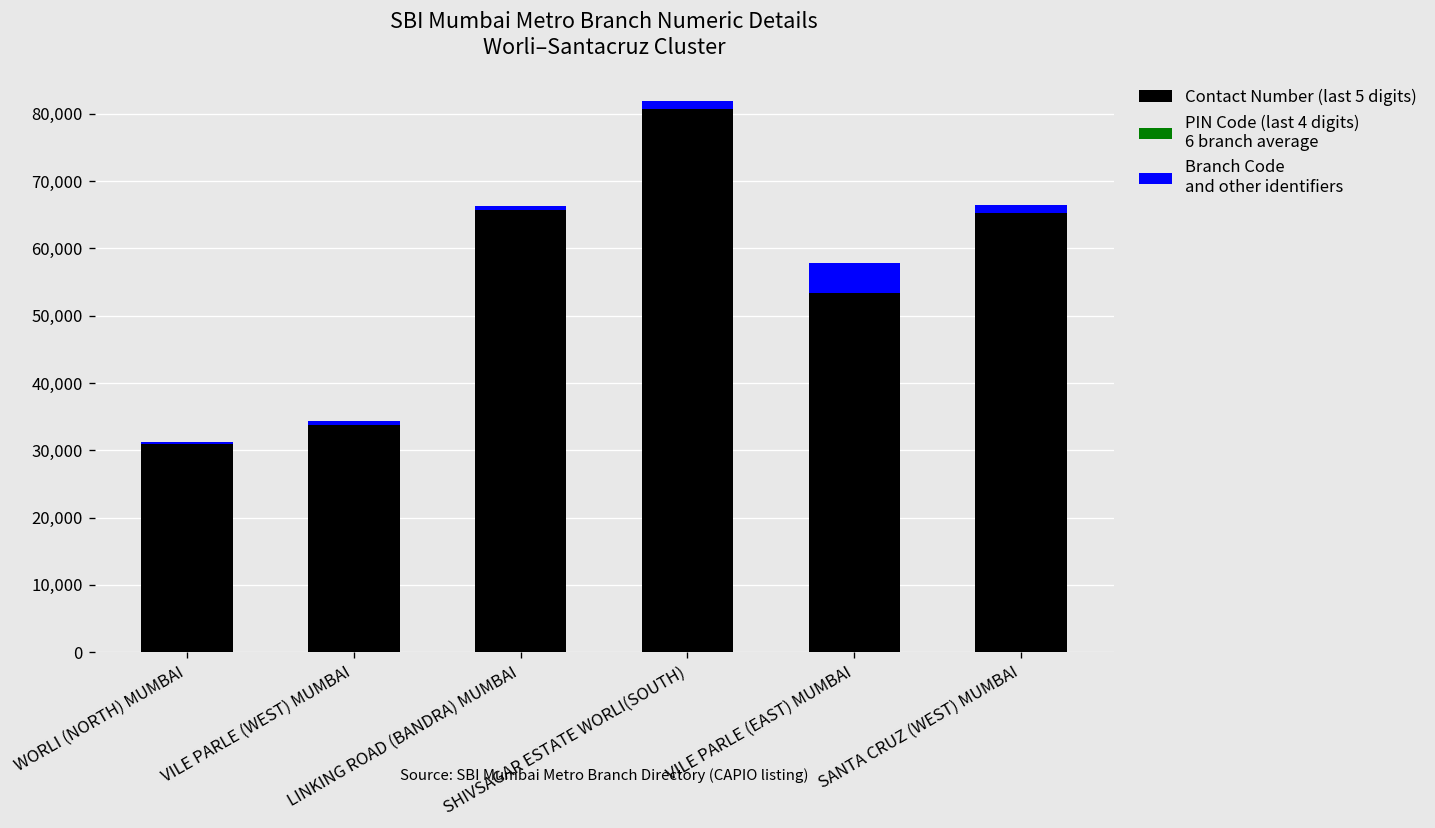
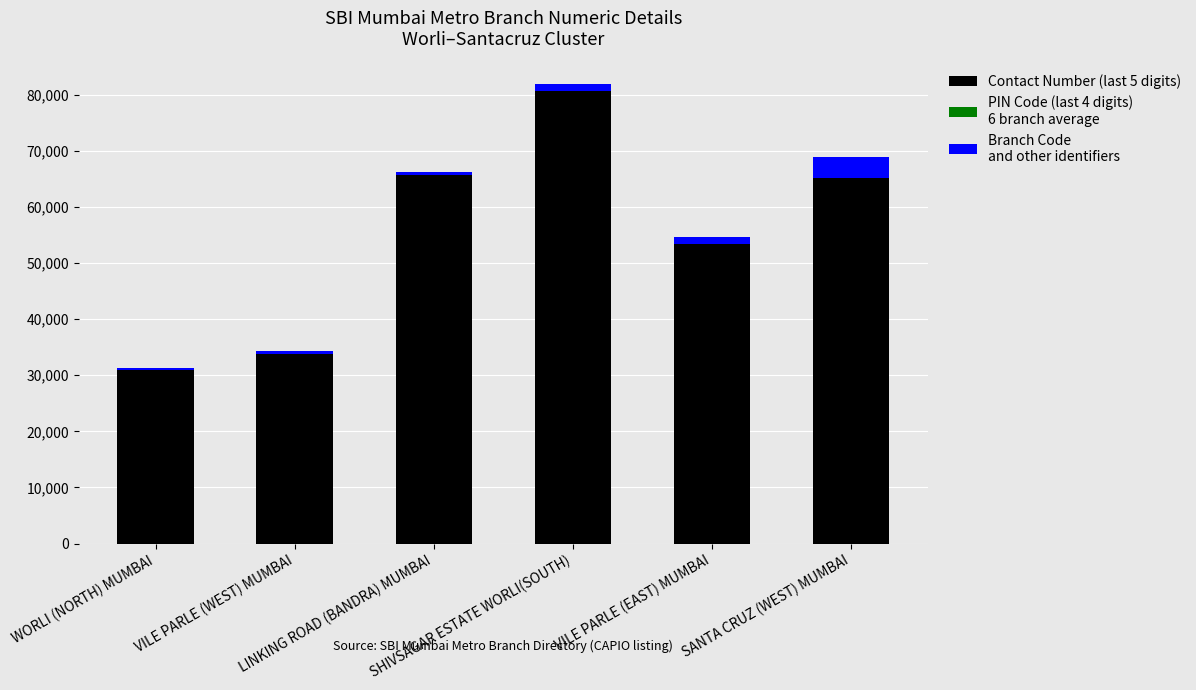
  {
    "PIN Code (last 4 digits) 6 branch average": {
      "WORLI (NORTH) MUMBAI": "31,000",
      "VILE PARLE (WEST) MUMBAI": "34,000",
      "LINKING ROAD (BANDRA) MUMBAI": "66,000",
      "SHIVSAGAR ESTATE WORLI(SOUTH)": "81,000",
      "VILE PARLE (EAST) MUMBAI": "53,000",
      "SANTA CRUZ (WEST) MUMBAI": "65,000"
    },
    "Branch Code and other identifiers": {
      "VILE PARLE (WEST) MUMBAI": "1,000",
      "LINKING ROAD (BANDRA) MUMBAI": "1,000",
      "SHIVSAGAR ESTATE WORLI(SOUTH)": "1,000",
-     "VILE PARLE (EAST) MUMBAI": "4,000",
-     "SANTA CRUZ (WEST) MUMBAI": "1,000"
+     "VILE PARLE (EAST) MUMBAI": "1,000",
+     "SANTA CRUZ (WEST) MUMBAI": "4,000"
    }
  }
